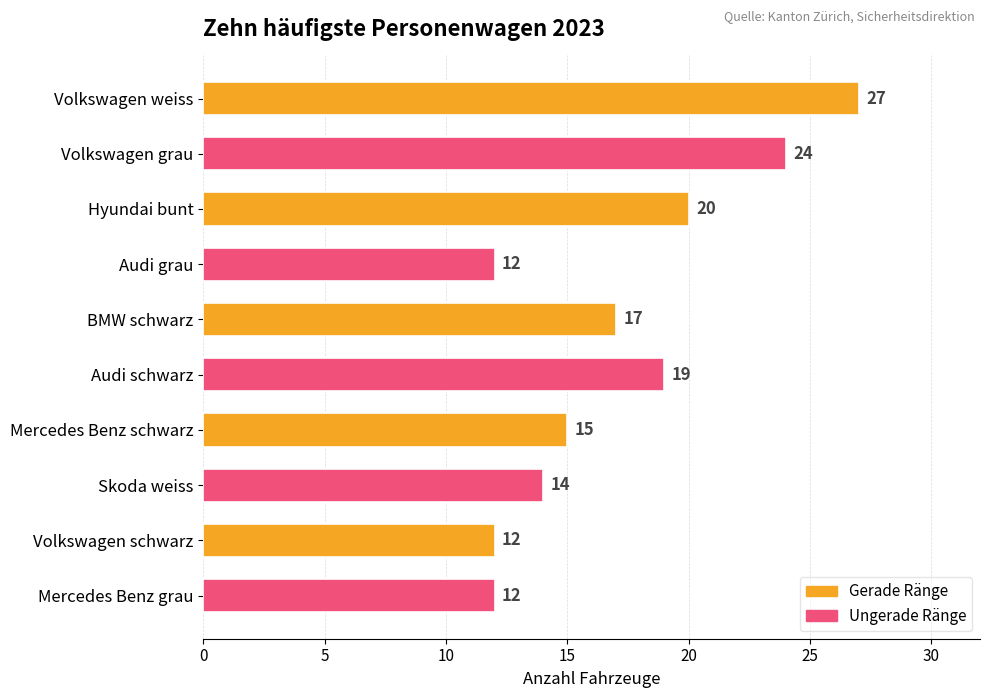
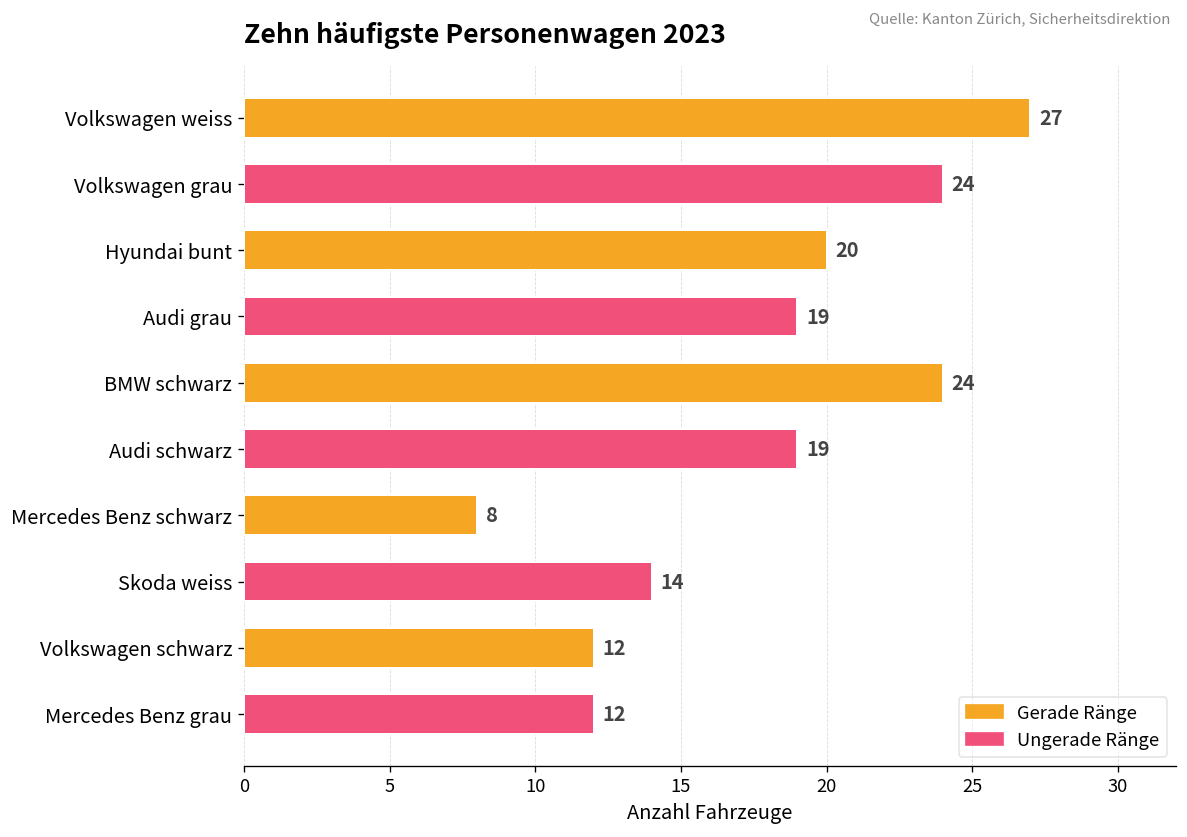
  {
    "Volkswagen weiss": 27,
    "Volkswagen grau": 24,
    "Hyundai bunt": 20,
-   "Audi grau": 12,
-   "BMW schwarz": 17,
+   "Audi grau": 19,
+   "BMW schwarz": 24,
    "Audi schwarz": 19,
-   "Mercedes Benz schwarz": 15,
+   "Mercedes Benz schwarz": 8,
    "Skoda weiss": 14,
    "Volkswagen schwarz": 12,
    "Mercedes Benz grau": 12
  }
